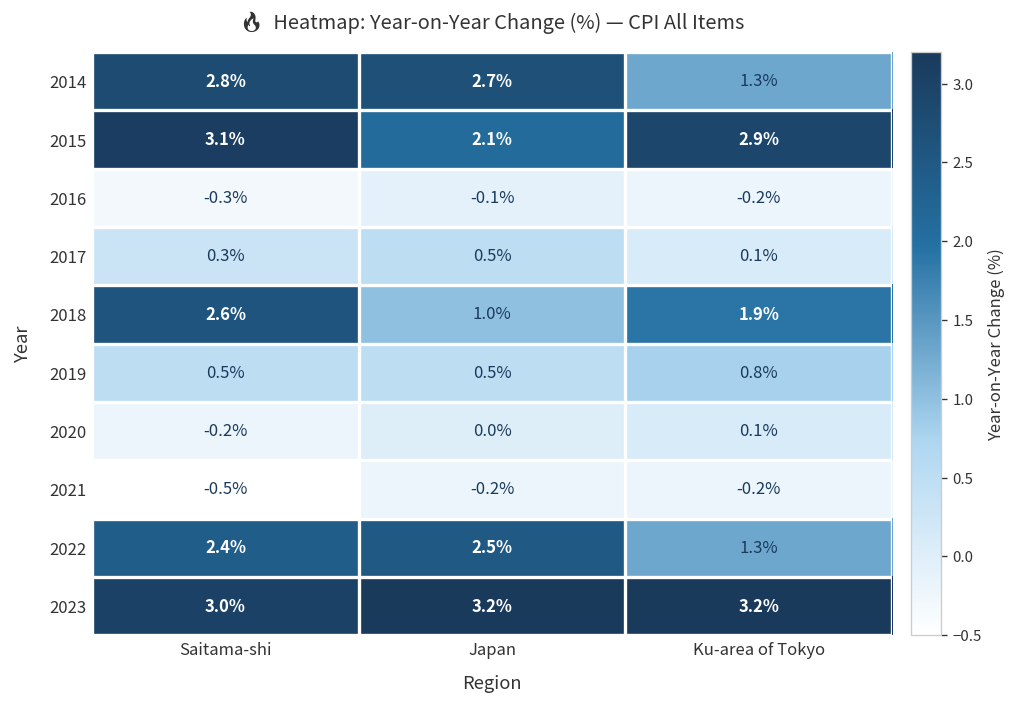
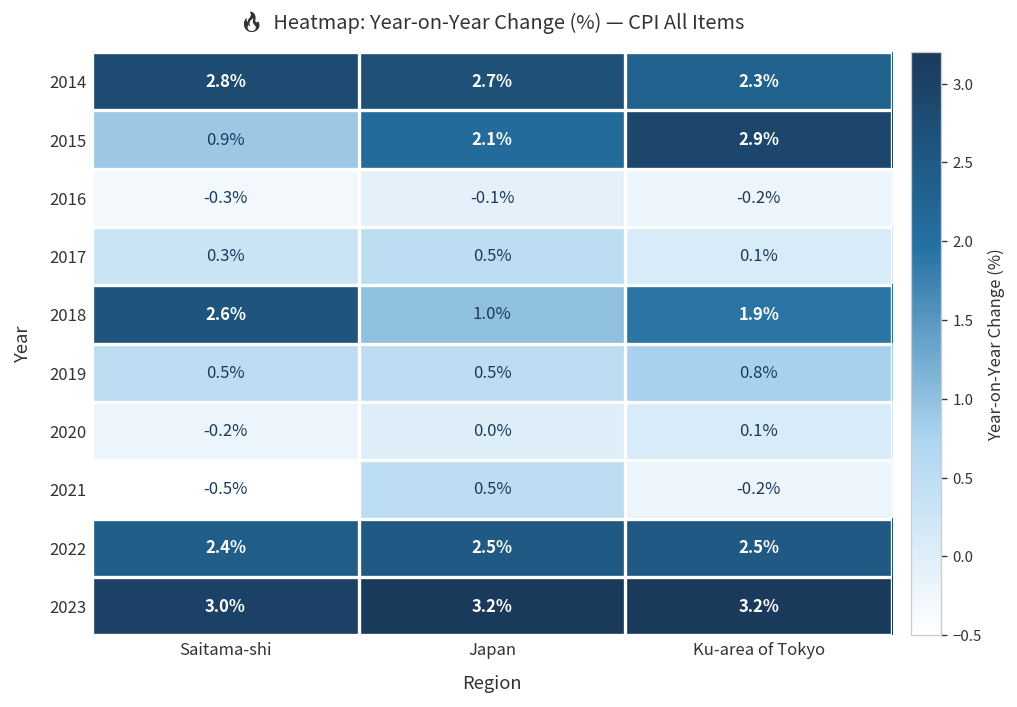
  {
    "2014": {
      "Saitama-shi": "2.8%",
      "Japan": "2.7%",
-     "Ku-area of Tokyo": "1.3%"
+     "Ku-area of Tokyo": "2.3%"
    },
    "2015": {
-     "Saitama-shi": "3.1%",
+     "Saitama-shi": "0.9%",
      "Japan": "2.1%",
      "Ku-area of Tokyo": "2.9%"
    },
    "2016": {
      "Saitama-shi": "-0.3%",
      "Japan": "-0.1%",
      "Ku-area of Tokyo": "-0.2%"
    },
    "2017": {
      "Saitama-shi": "0.3%",
      "Japan": "0.5%",
      "Ku-area of Tokyo": "0.1%"
    },
    "2018": {
      "Saitama-shi": "2.6%",
      "Japan": "1.0%",
      "Ku-area of Tokyo": "1.9%"
    },
    "2019": {
      "Saitama-shi": "0.5%",
      "Japan": "0.5%",
      "Ku-area of Tokyo": "0.8%"
    },
    "2020": {
      "Saitama-shi": "-0.2%",
      "Japan": "0.0%",
      "Ku-area of Tokyo": "0.1%"
    },
    "2021": {
      "Saitama-shi": "-0.5%",
-     "Japan": "-0.2%",
+     "Japan": "0.5%",
      "Ku-area of Tokyo": "-0.2%"
    },
    "2022": {
      "Saitama-shi": "2.4%",
      "Japan": "2.5%",
-     "Ku-area of Tokyo": "1.3%"
+     "Ku-area of Tokyo": "2.5%"
    },
    "2023": {
      "Saitama-shi": "3.0%",
      "Japan": "3.2%",
      "Ku-area of Tokyo": "3.2%"
    }
  }
